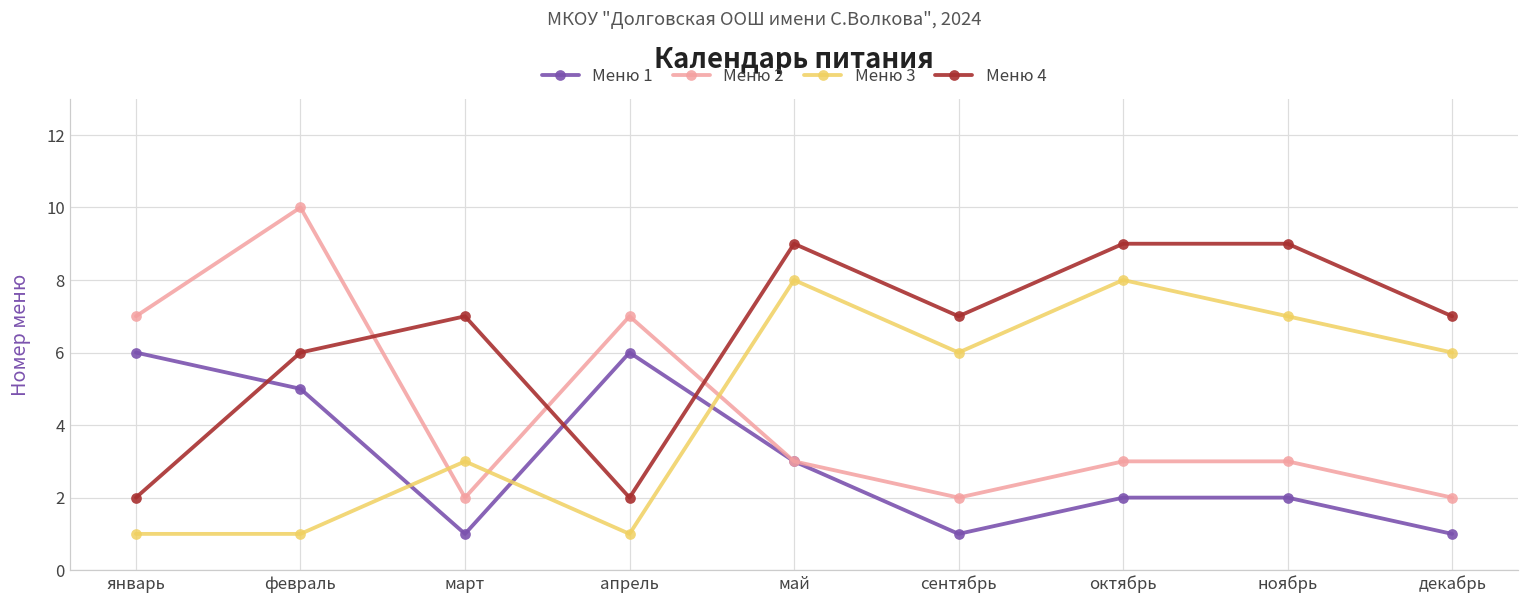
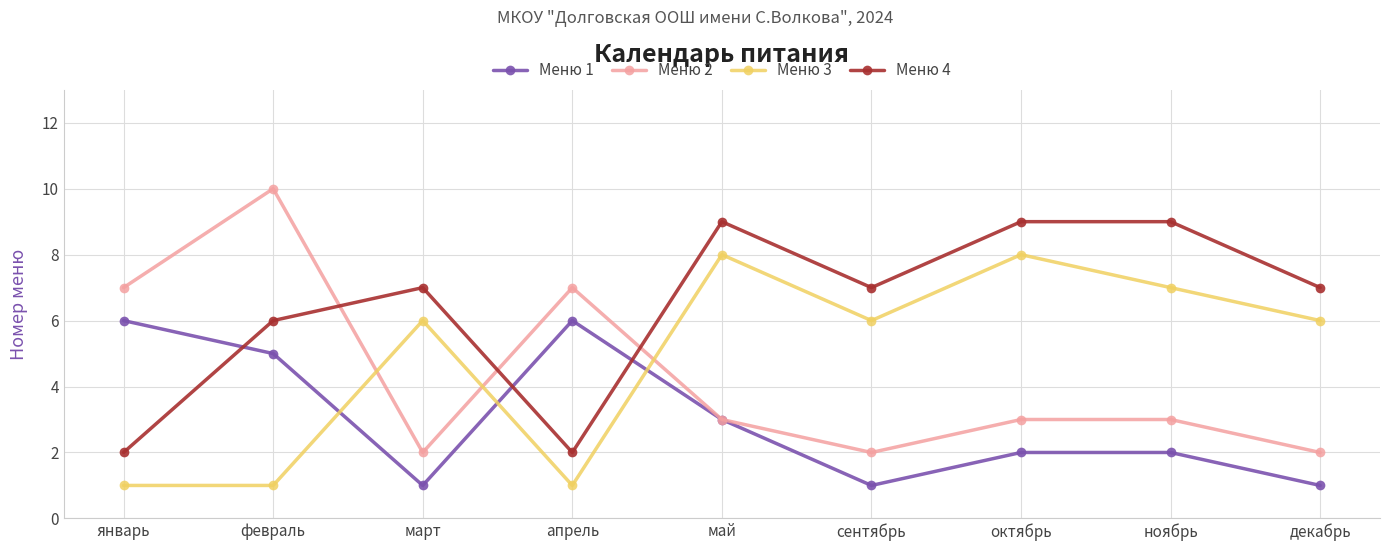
  {
    "Меню 1": {
      "январь": 6,
      "февраль": 5,
      "март": 1,
      "апрель": 6,
      "сентябрь": 1,
      "октябрь": 2,
      "ноябрь": 2,
      "декабрь": 1
    },
    "Меню 2": {
      "январь": 7,
      "февраль": 10,
      "март": 2,
      "апрель": 7,
      "сентябрь": 2,
      "октябрь": 3,
      "ноябрь": 3,
      "декабрь": 2
    },
    "Меню 3": {
      "январь": 1,
      "февраль": 1,
-     "март": 3,
+     "март": 6,
      "апрель": 1,
      "май": 8,
      "сентябрь": 6,
      "октябрь": 8,
      "ноябрь": 7,
      "декабрь": 6
    },
    "Меню 4": {
      "январь": 2,
      "февраль": 6,
      "март": 7,
      "апрель": 2,
      "май": 9,
      "сентябрь": 7,
      "октябрь": 9,
      "ноябрь": 9,
      "декабрь": 7
    }
  }
